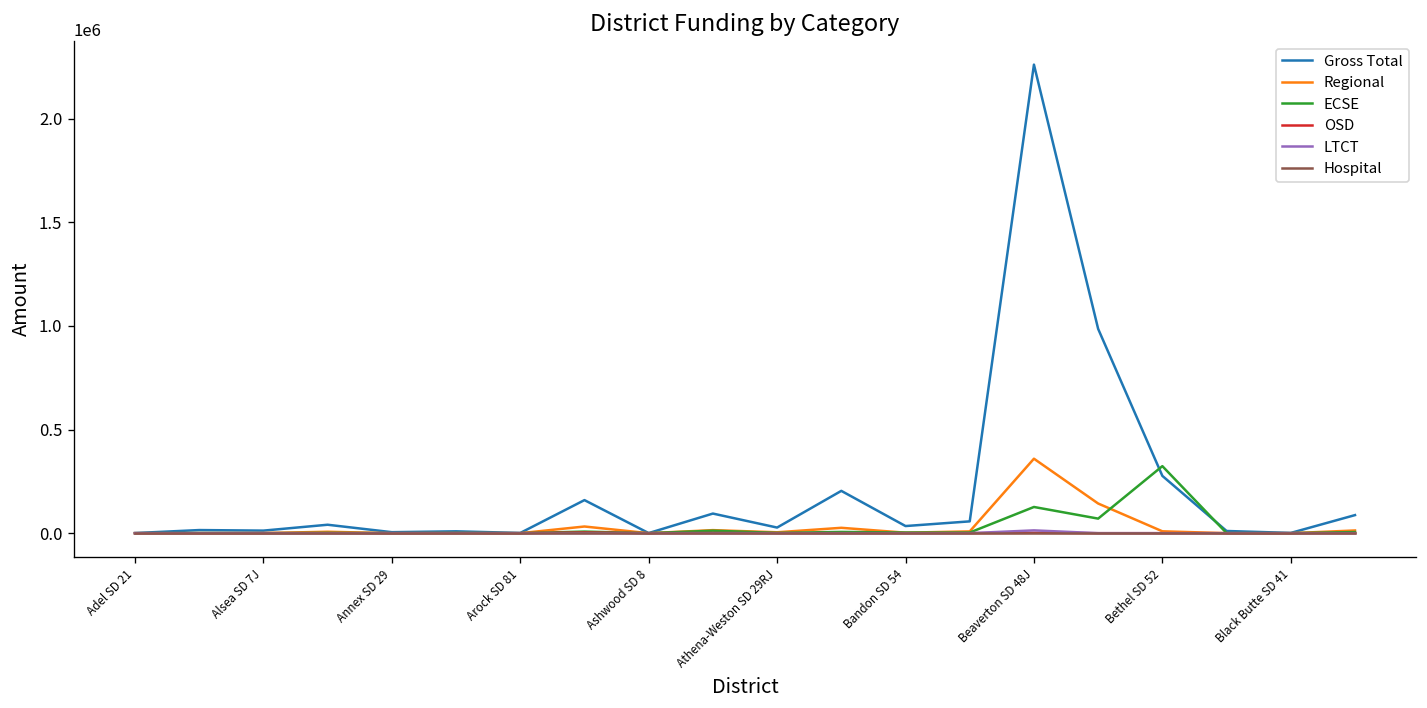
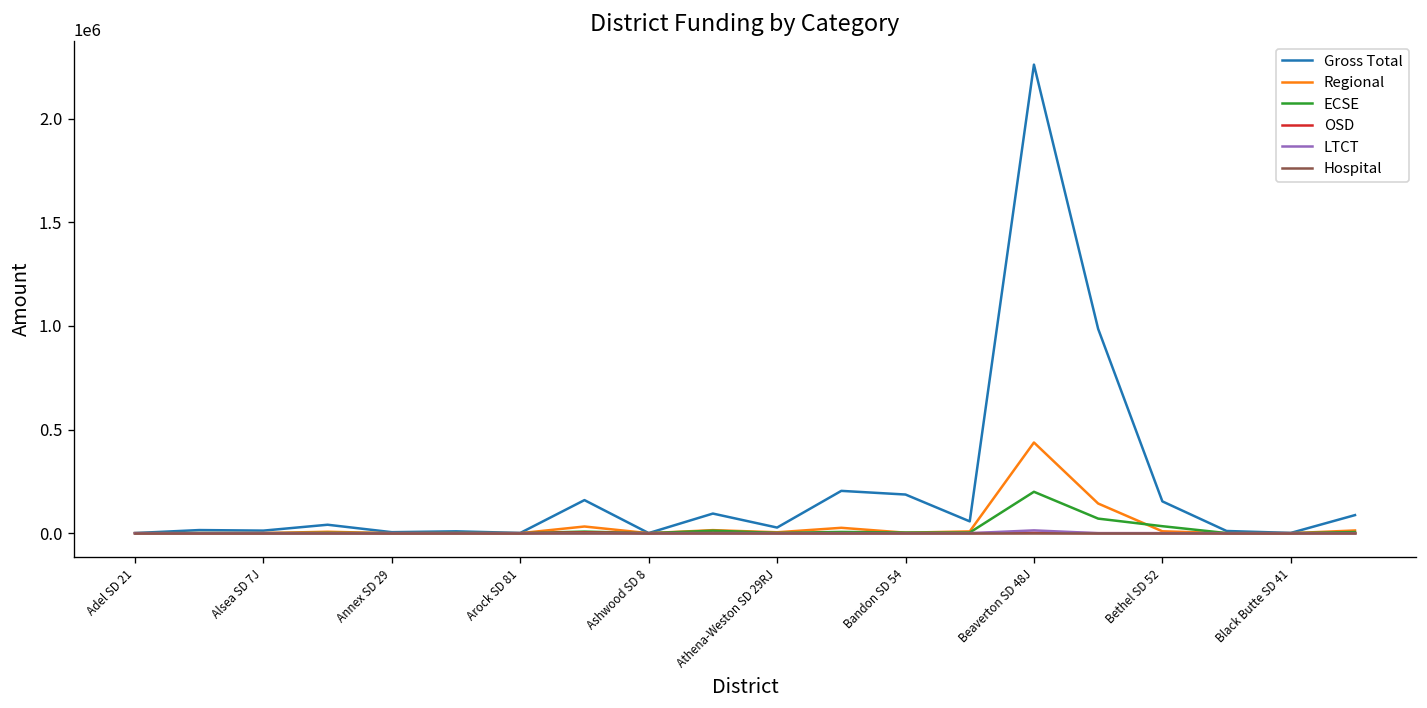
  {
    "Gross Total": {
      "Athena-Weston SD 29RJ": 30000,
-     "Bandon SD 54": 30000,
+     "Bandon SD 54": 190000,
      "Beaverton SD 48J": 2260000,
-     "Bethel SD 52": 280000
+     "Bethel SD 52": 150000
    },
    "Regional": {
-     "Beaverton SD 48J": 360000
+     "Beaverton SD 48J": 440000
    },
    "ECSE": {
-     "Beaverton SD 48J": 130000,
-     "Bethel SD 52": 320000
+     "Beaverton SD 48J": 200000,
+     "Bethel SD 52": 30000
    }
  }
